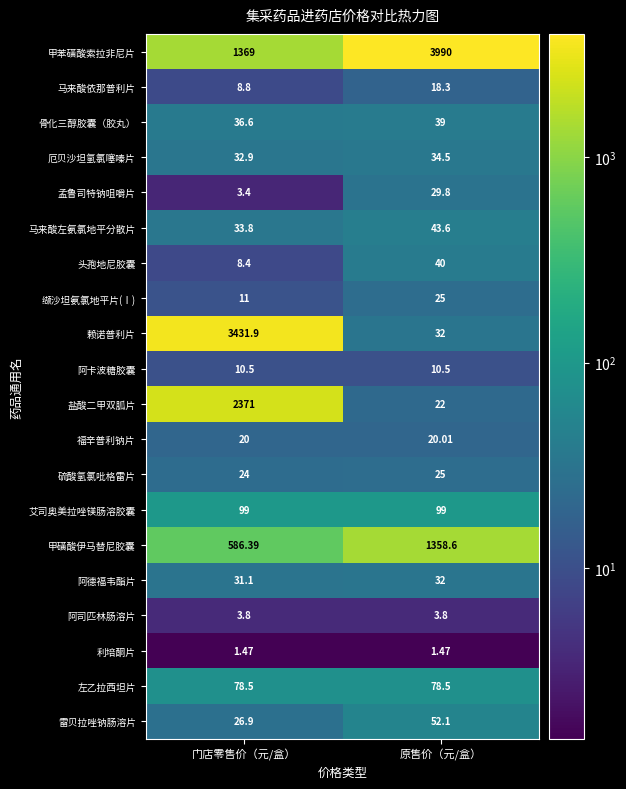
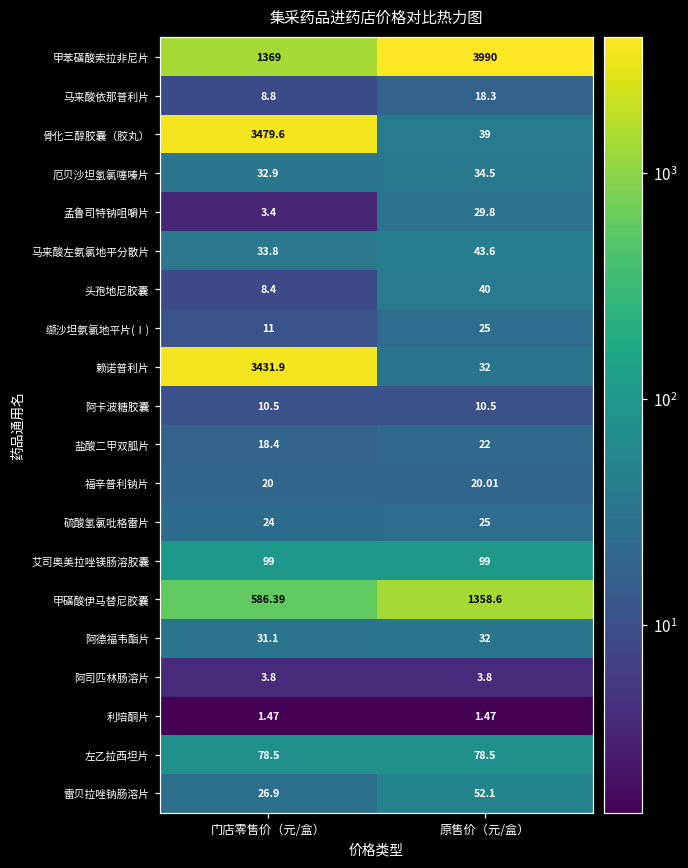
  {
    "甲苯磺酸索拉非尼片": {
      "门店零售价（元/盒）": 1369,
      "原售价（元/盒）": 3990
    },
    "马来酸依那普利片": {
      "门店零售价（元/盒）": 8.8,
      "原售价（元/盒）": 18.3
    },
    "骨化三醇胶囊（胶丸）": {
-     "门店零售价（元/盒）": 36.6,
+     "门店零售价（元/盒）": 3479.6,
      "原售价（元/盒）": 39
    },
    "厄贝沙坦氢氯噻嗪片": {
      "门店零售价（元/盒）": 32.9,
      "原售价（元/盒）": 34.5
    },
    "孟鲁司特钠咀嚼片": {
      "门店零售价（元/盒）": 3.4,
      "原售价（元/盒）": 29.8
    },
    "马来酸左氨氯地平分散片": {
      "门店零售价（元/盒）": 33.8,
      "原售价（元/盒）": 43.6
    },
    "头孢地尼胶囊": {
      "门店零售价（元/盒）": 8.4,
      "原售价（元/盒）": 40
    },
    "缬沙坦氨氯地平片(Ⅰ)": {
      "门店零售价（元/盒）": 11,
      "原售价（元/盒）": 25
    },
    "赖诺普利片": {
      "门店零售价（元/盒）": 3431.9,
      "原售价（元/盒）": 32
    },
    "阿卡波糖胶囊": {
      "门店零售价（元/盒）": 10.5,
      "原售价（元/盒）": 10.5
    },
    "盐酸二甲双胍片": {
-     "门店零售价（元/盒）": 2371,
+     "门店零售价（元/盒）": 18.4,
      "原售价（元/盒）": 22
    },
    "福辛普利钠片": {
      "门店零售价（元/盒）": 20,
      "原售价（元/盒）": 20.01
    },
    "硫酸氢氯吡格雷片": {
      "门店零售价（元/盒）": 24,
      "原售价（元/盒）": 25
    },
    "艾司奥美拉唑镁肠溶胶囊": {
      "门店零售价（元/盒）": 99,
      "原售价（元/盒）": 99
    },
    "甲磺酸伊马替尼胶囊": {
      "门店零售价（元/盒）": 586.39,
      "原售价（元/盒）": 1358.6
    },
    "阿德福韦酯片": {
      "门店零售价（元/盒）": 31.1,
      "原售价（元/盒）": 32
    },
    "阿司匹林肠溶片": {
      "门店零售价（元/盒）": 3.8,
      "原售价（元/盒）": 3.8
    },
    "利培酮片": {
      "门店零售价（元/盒）": 1.47,
      "原售价（元/盒）": 1.47
    },
    "左乙拉西坦片": {
      "门店零售价（元/盒）": 78.5,
      "原售价（元/盒）": 78.5
    },
    "雷贝拉唑钠肠溶片": {
      "门店零售价（元/盒）": 26.9,
      "原售价（元/盒）": 52.1
    }
  }
